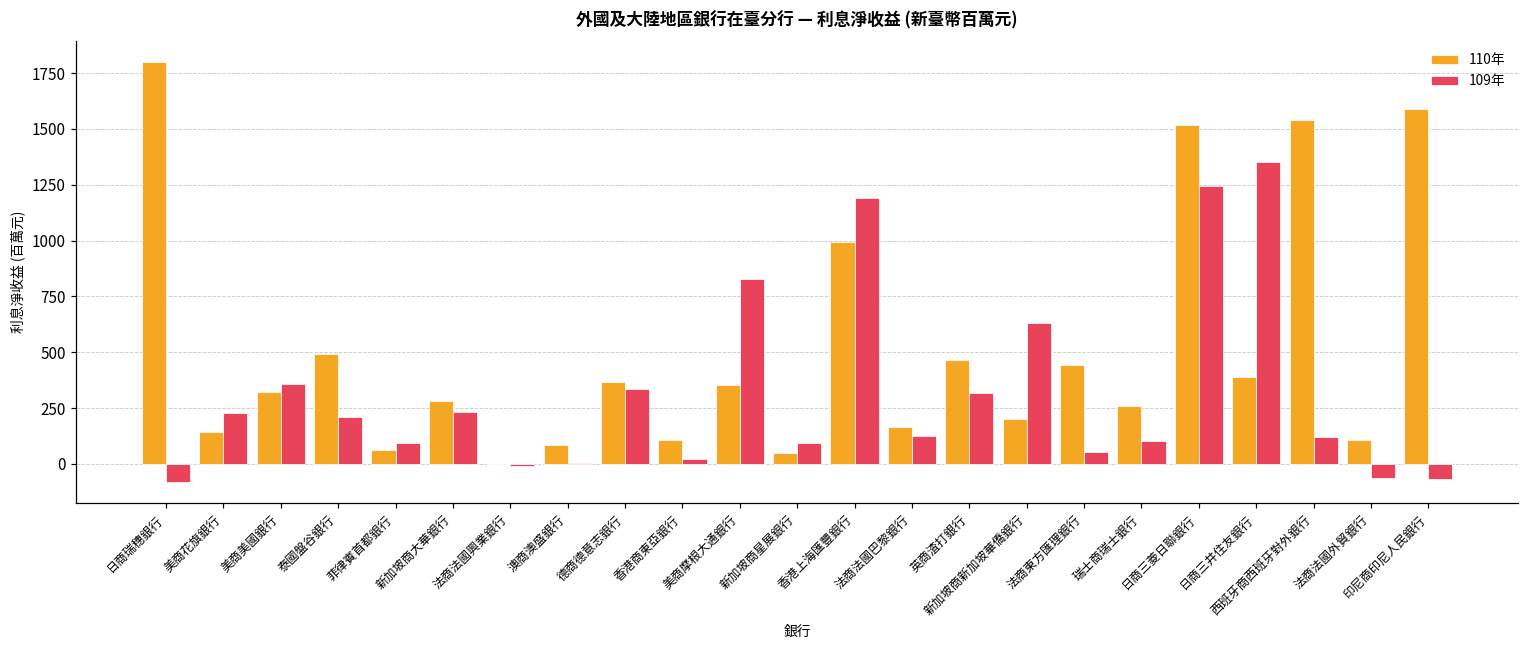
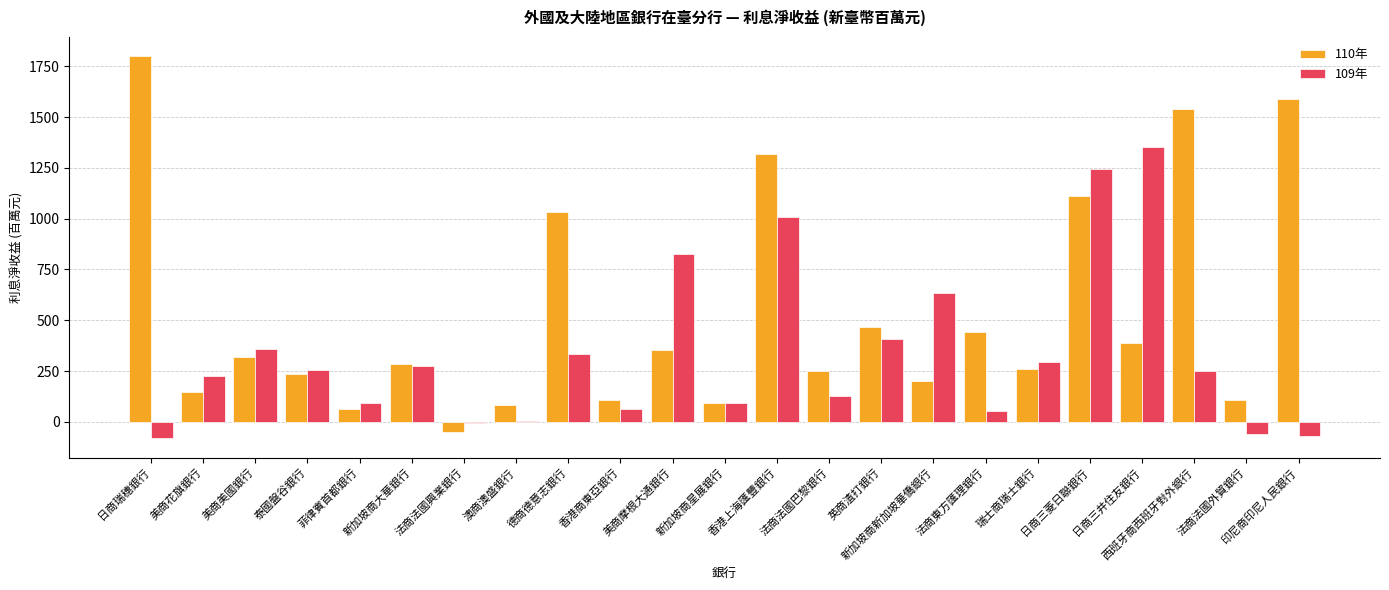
  {
    "110年": {
      "日商瑞穗銀行": 1800,
      "美商花旗銀行": 150,
      "美商美國銀行": 320,
-     "泰國盤谷銀行": 490,
+     "泰國盤谷銀行": 240,
      "菲律賓首都銀行": 60,
      "新加坡商大華銀行": 280,
-     "法商法國興業銀行": 0,
+     "法商法國興業銀行": -50,
      "澳商澳盛銀行": 90,
-     "德商德意志銀行": 370,
+     "德商德意志銀行": 1030,
      "香港商東亞銀行": 110,
      "美商摩根大通銀行": 350,
-     "新加坡商星展銀行": 50,
-     "香港上海匯豐銀行": 990,
-     "法商法國巴黎銀行": 160,
+     "新加坡商星展銀行": 90,
+     "香港上海匯豐銀行": 1320,
+     "法商法國巴黎銀行": 250,
      "英商渣打銀行": 470,
      "新加坡商新加坡華僑銀行": 200,
      "法商東方匯理銀行": 440,
      "瑞士商瑞士銀行": 260,
-     "日商三菱日聯銀行": 1520,
+     "日商三菱日聯銀行": 1110,
      "日商三井住友銀行": 390,
      "西班牙商西班牙對外銀行": 1540,
      "法商法國外貿銀行": 110,
      "印尼商印尼人民銀行": 1590
    },
    "109年": {
      "日商瑞穗銀行": -80,
      "美商花旗銀行": 230,
      "美商美國銀行": 360,
-     "泰國盤谷銀行": 210,
+     "泰國盤谷銀行": 250,
      "菲律賓首都銀行": 90,
-     "新加坡商大華銀行": 230,
+     "新加坡商大華銀行": 280,
      "德商德意志銀行": 340,
-     "香港商東亞銀行": 20,
+     "香港商東亞銀行": 60,
      "美商摩根大通銀行": 830,
      "新加坡商星展銀行": 90,
-     "香港上海匯豐銀行": 1190,
+     "香港上海匯豐銀行": 1010,
      "法商法國巴黎銀行": 130,
-     "英商渣打銀行": 320,
+     "英商渣打銀行": 410,
      "新加坡商新加坡華僑銀行": 630,
      "法商東方匯理銀行": 50,
-     "瑞士商瑞士銀行": 100,
+     "瑞士商瑞士銀行": 300,
      "日商三菱日聯銀行": 1240,
      "日商三井住友銀行": 1350,
-     "西班牙商西班牙對外銀行": 120,
+     "西班牙商西班牙對外銀行": 250,
      "法商法國外貿銀行": -60,
      "印尼商印尼人民銀行": -70
    }
  }
